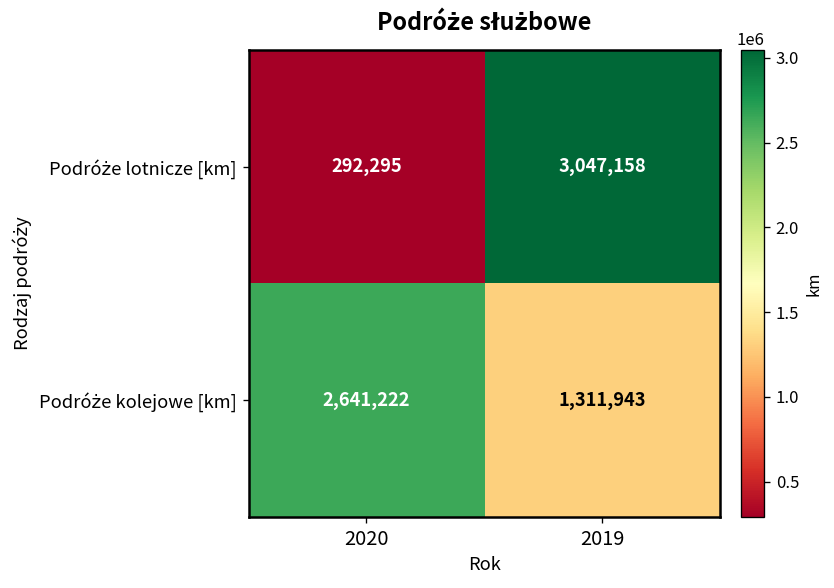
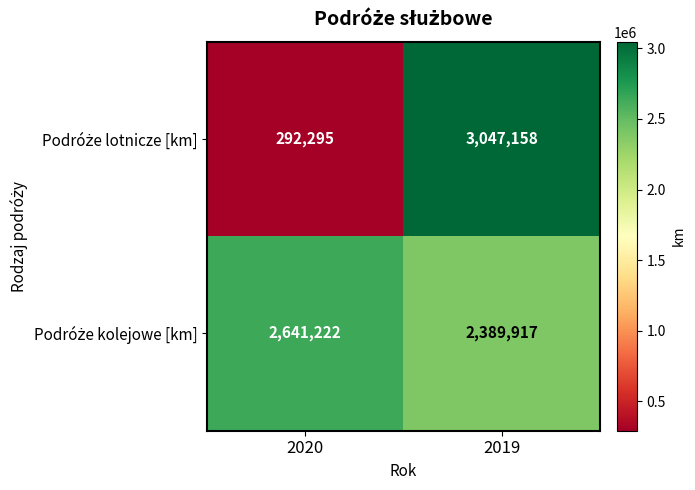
  {
    "Podróże lotnicze [km]": {
      "2020": "292,295",
      "2019": "3,047,158"
    },
    "Podróże kolejowe [km]": {
      "2020": "2,641,222",
-     "2019": "1,311,943"
+     "2019": "2,389,917"
    }
  }
